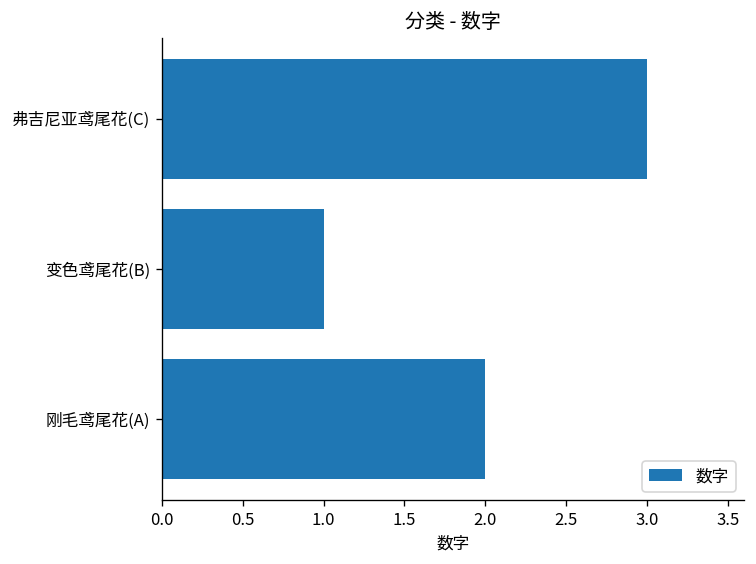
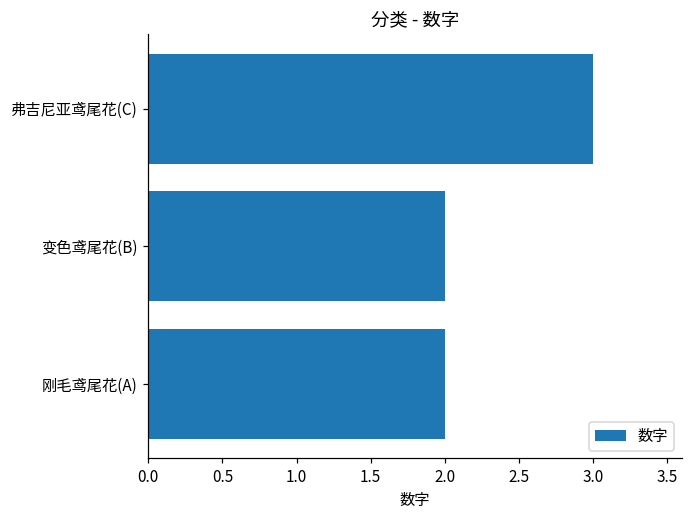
  {
    "弗吉尼亚鸢尾花(C)": 3,
-   "变色鸢尾花(B)": 1,
+   "变色鸢尾花(B)": 2,
    "刚毛鸢尾花(A)": 2
  }
